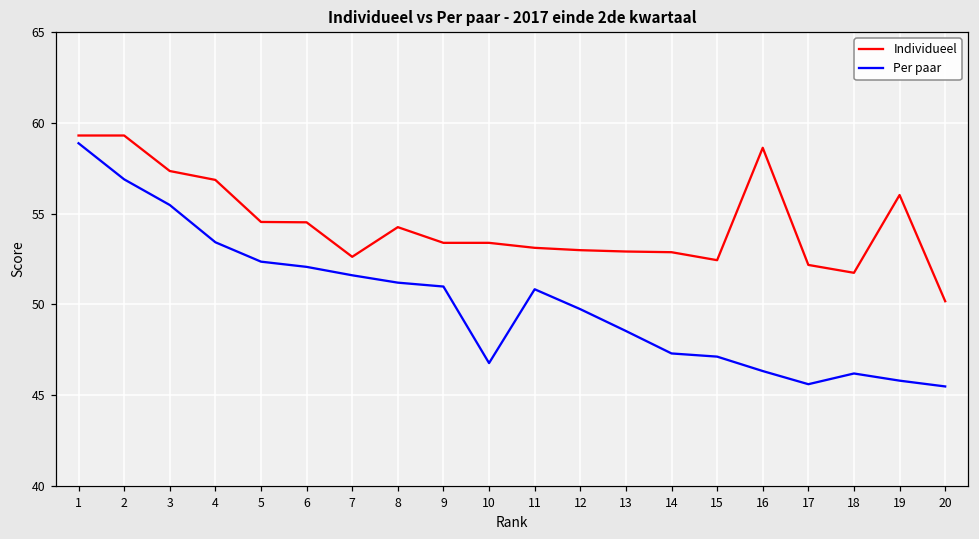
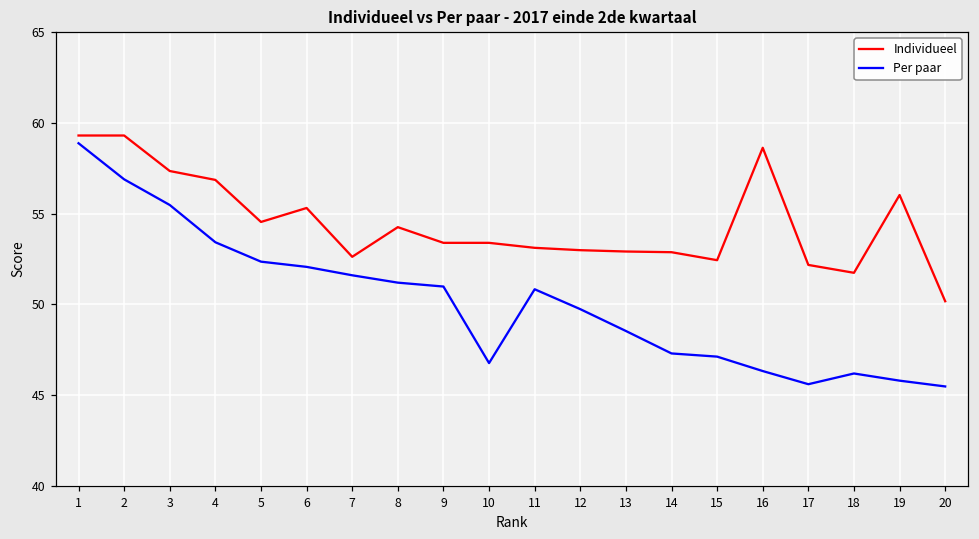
  {
    "Individueel": {
      "1": 59.3,
      "2": 59.3,
      "3": 57.4,
      "4": 56.9,
      "5": 54.5,
-     "6": 54.5,
+     "6": 55.3,
      "7": 52.6,
      "8": 54.3,
      "9": 53.4,
      "10": 53.4,
      "11": 53.1,
      "12": 53.0,
      "13": 52.9,
      "14": 52.9,
      "15": 52.4,
      "16": 58.6,
      "17": 52.2,
      "18": 51.7,
      "19": 56.0,
      "20": 50.2
    },
    "Per paar": {
      "1": 58.9,
      "2": 56.9,
      "3": 55.5,
      "4": 53.4,
      "5": 52.4,
      "6": 52.1,
      "7": 51.6,
      "8": 51.2,
      "9": 51.0,
      "10": 46.8,
      "11": 50.8,
      "12": 49.7,
      "13": 48.5,
      "14": 47.3,
      "15": 47.1,
      "16": 46.3,
      "17": 45.6,
      "18": 46.2,
      "19": 45.8,
      "20": 45.5
    }
  }
